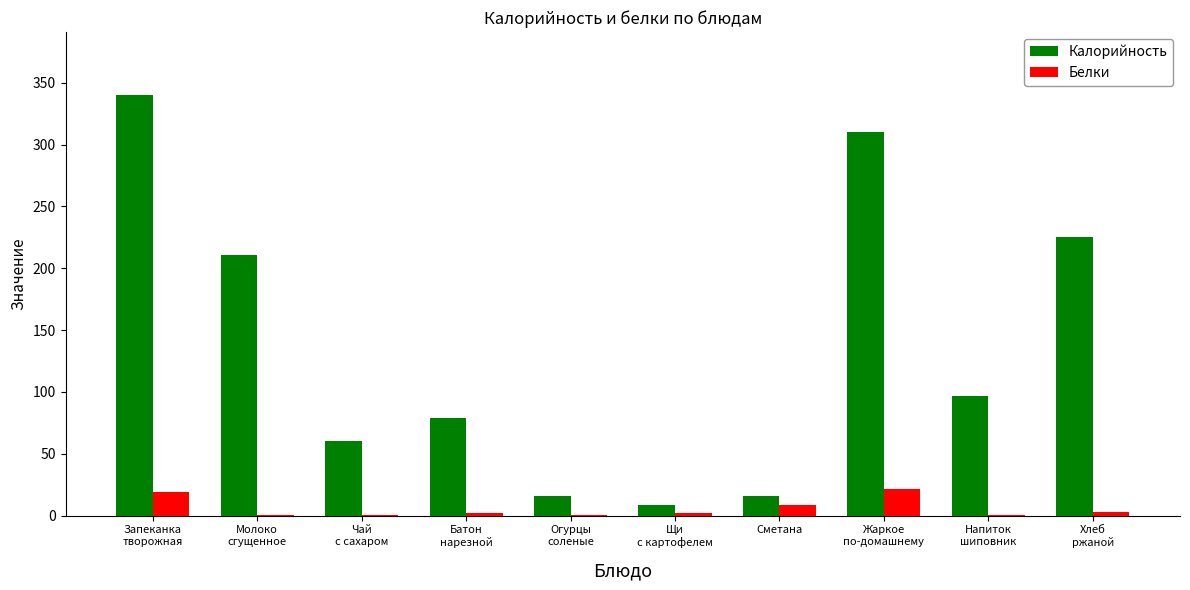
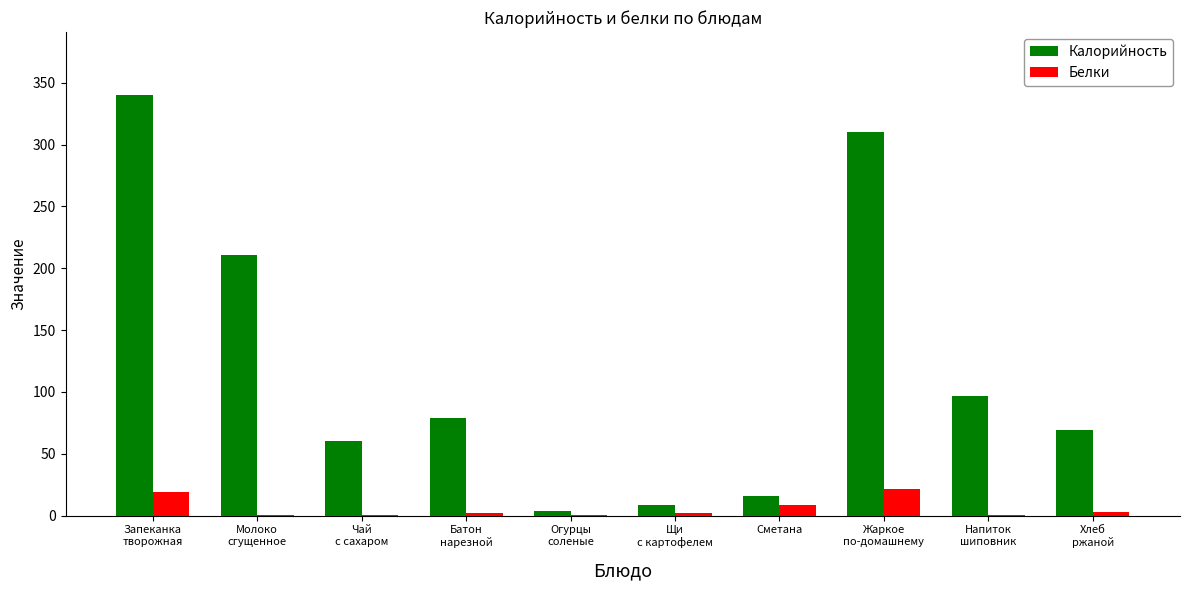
  {
    "Калорийность": {
      "Запеканка творожная": 340,
      "Молоко сгущенное": 211,
      "Чай с сахаром": 60,
      "Батон нарезной": 79,
-     "Огурцы соленые": 16,
+     "Огурцы соленые": 4,
      "Щи с картофелем": 8,
      "Сметана": 16,
      "Жаркое по-домашнему": 310,
      "Напиток шиповник": 97,
-     "Хлеб ржаной": 225
+     "Хлеб ржаной": 70
    },
    "Белки": {
      "Запеканка творожная": 19,
      "Батон нарезной": 2,
      "Сметана": 9,
      "Жаркое по-домашнему": 21,
      "Хлеб ржаной": 3
    }
  }
